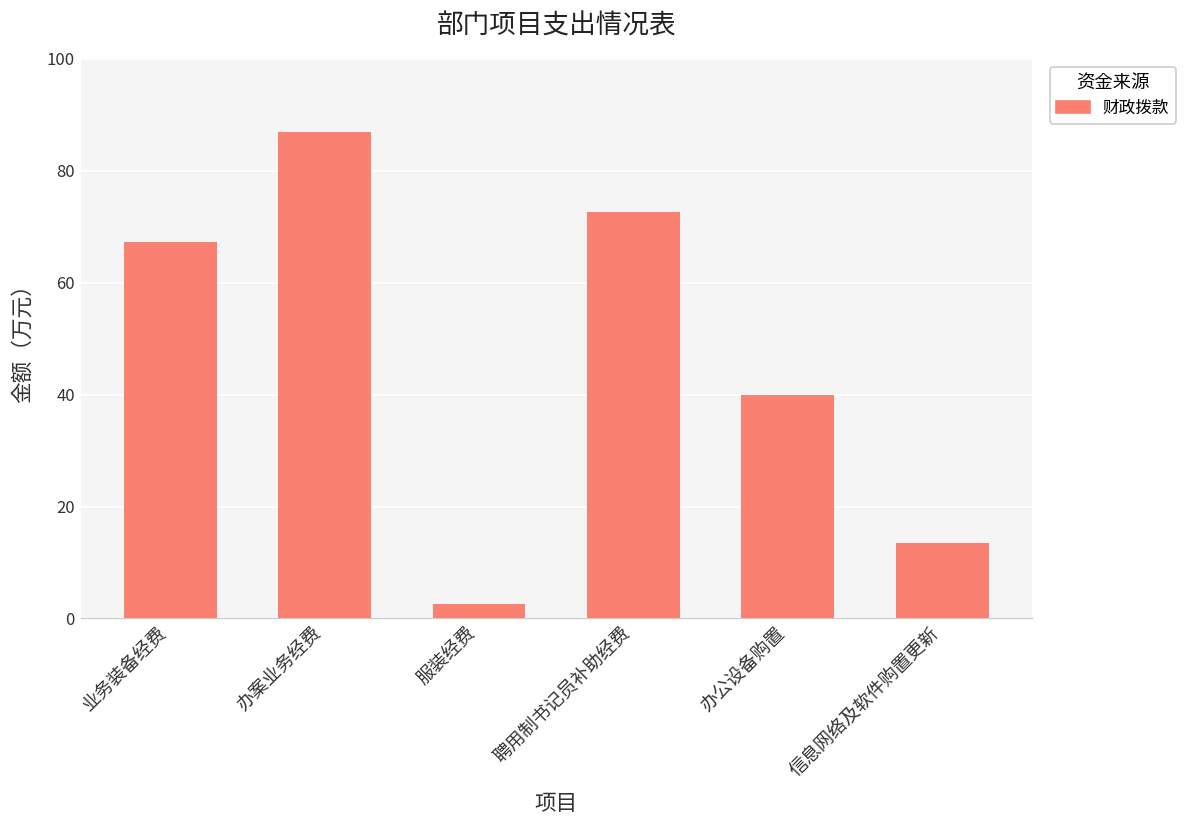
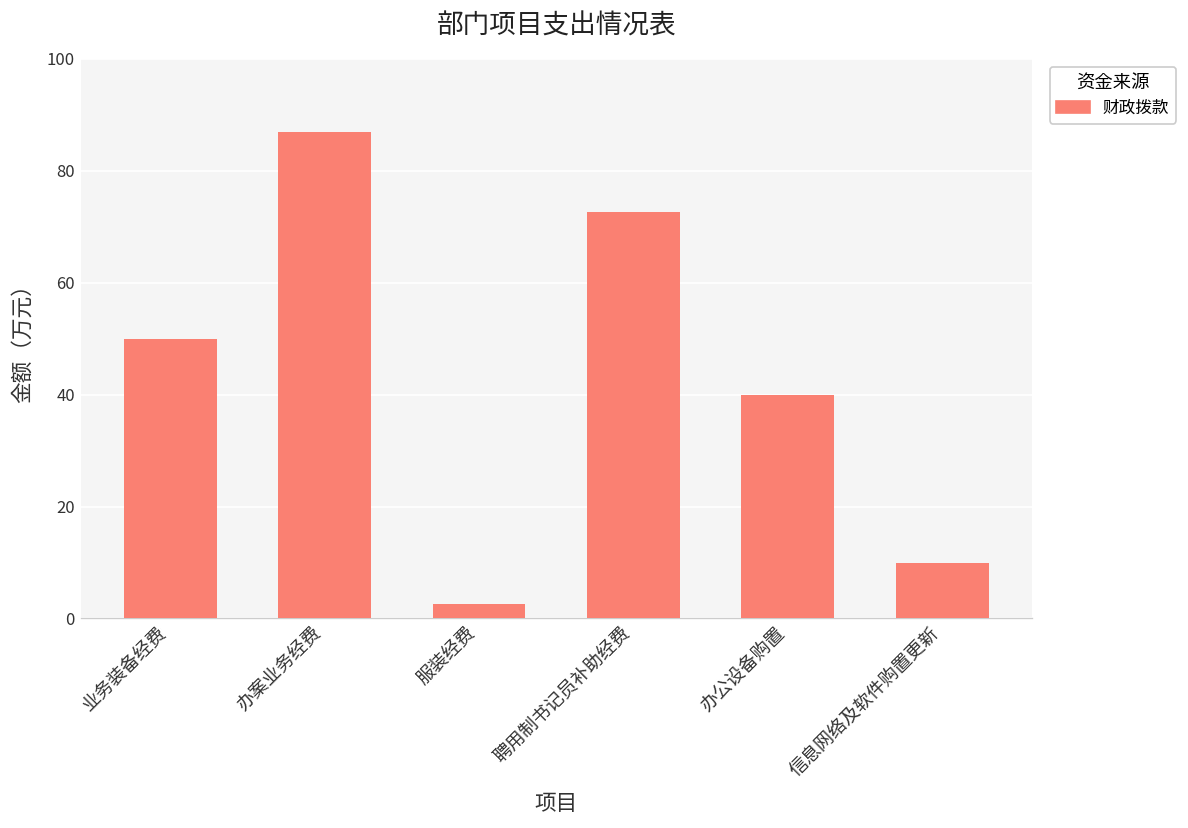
  {
-   "业务装备经费": 67,
+   "业务装备经费": 50,
    "办案业务经费": 87,
    "服装经费": 3,
    "聘用制书记员补助经费": 73,
    "办公设备购置": 40,
-   "信息网络及软件购置更新": 13
+   "信息网络及软件购置更新": 10
  }
